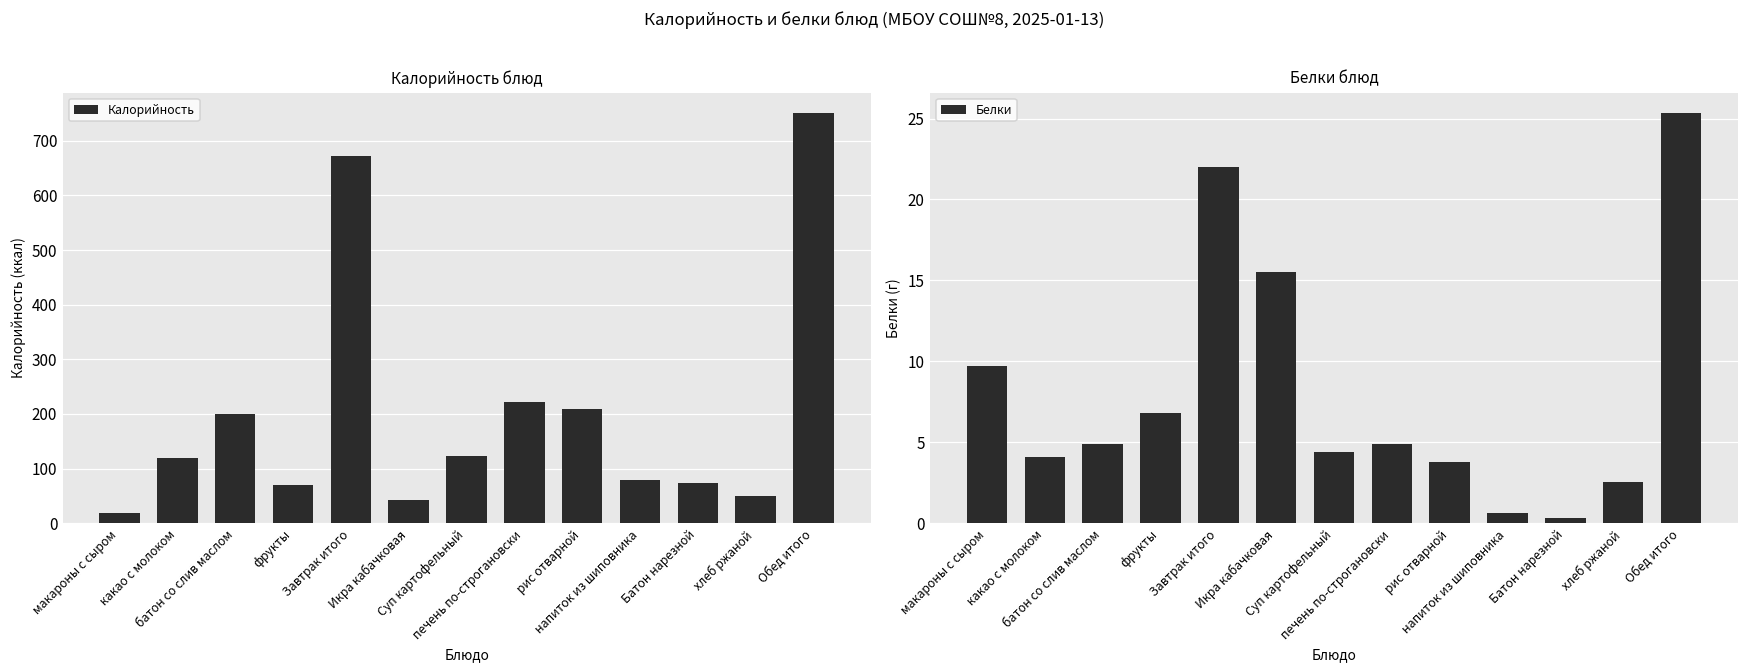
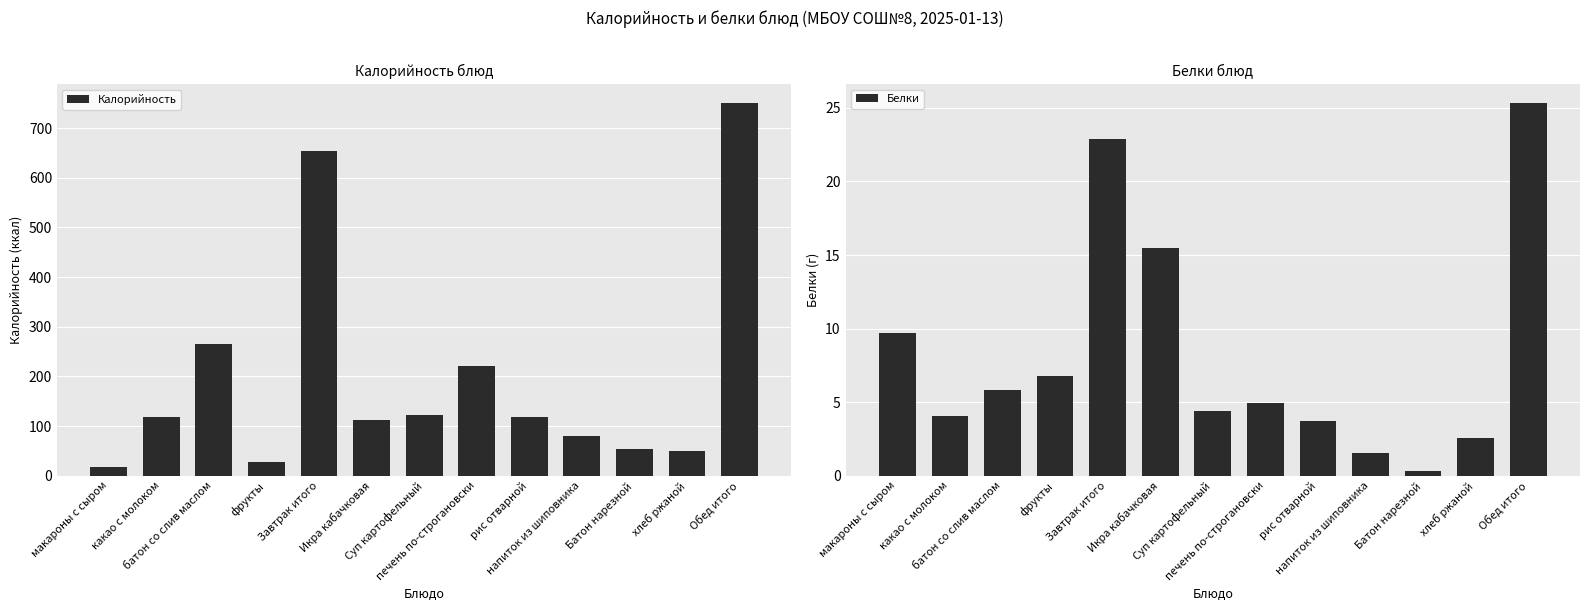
  {
    "Калорийность блюд": {
      "макароны с сыром": 20,
      "какао с молоком": 120,
-     "батон со слив маслом": 200,
-     "фрукты": 70,
-     "Завтрак итого": 670,
-     "Икра кабачковая": 40,
+     "батон со слив маслом": 260,
+     "фрукты": 30,
+     "Завтрак итого": 650,
+     "Икра кабачковая": 110,
      "Суп картофельный": 120,
      "печень по-строгановски": 220,
-     "рис отварной": 210,
+     "рис отварной": 120,
      "напиток из шиповника": 80,
-     "Батон нарезной": 70,
+     "Батон нарезной": 50,
      "хлеб ржаной": 50,
      "Обед итого": 750
    },
    "Белки блюд": {
      "макароны с сыром": 9.7,
      "какао с молоком": 4.1,
-     "батон со слив маслом": 4.9,
+     "батон со слив маслом": 5.8,
      "фрукты": 6.8,
-     "Завтрак итого": 22.0,
+     "Завтрак итого": 22.9,
      "Икра кабачковая": 15.5,
      "Суп картофельный": 4.4,
      "печень по-строгановски": 4.9,
      "рис отварной": 3.8,
-     "напиток из шиповника": 0.6,
+     "напиток из шиповника": 1.5,
      "Батон нарезной": 0.3,
      "хлеб ржаной": 2.6,
      "Обед итого": 25.3
    }
  }
